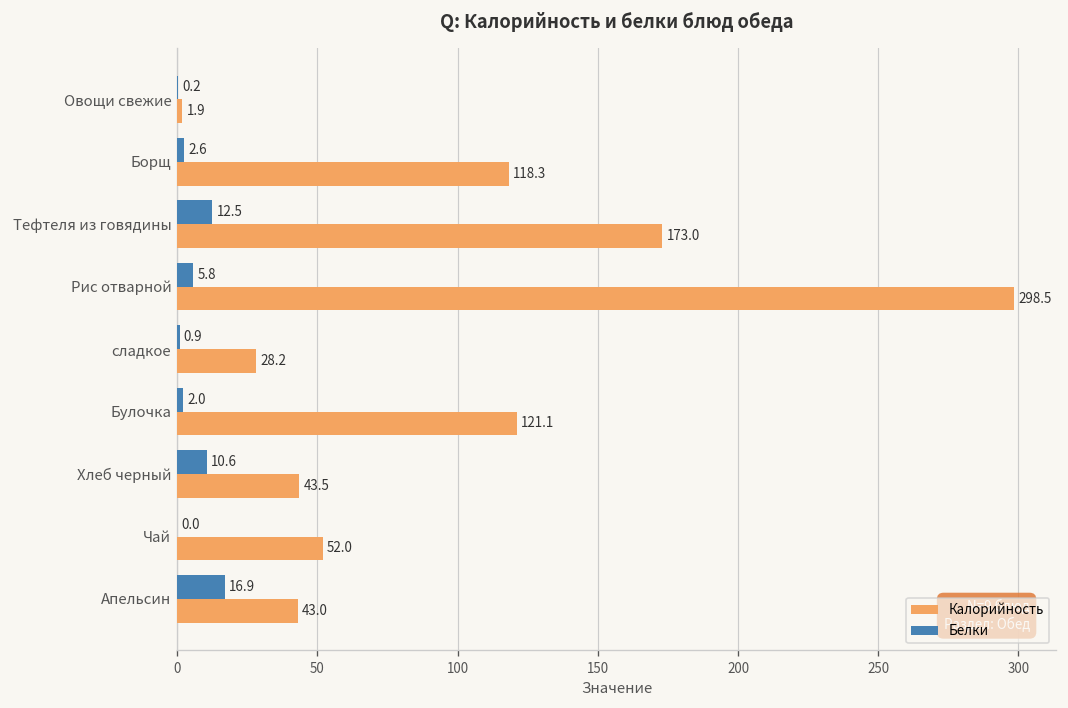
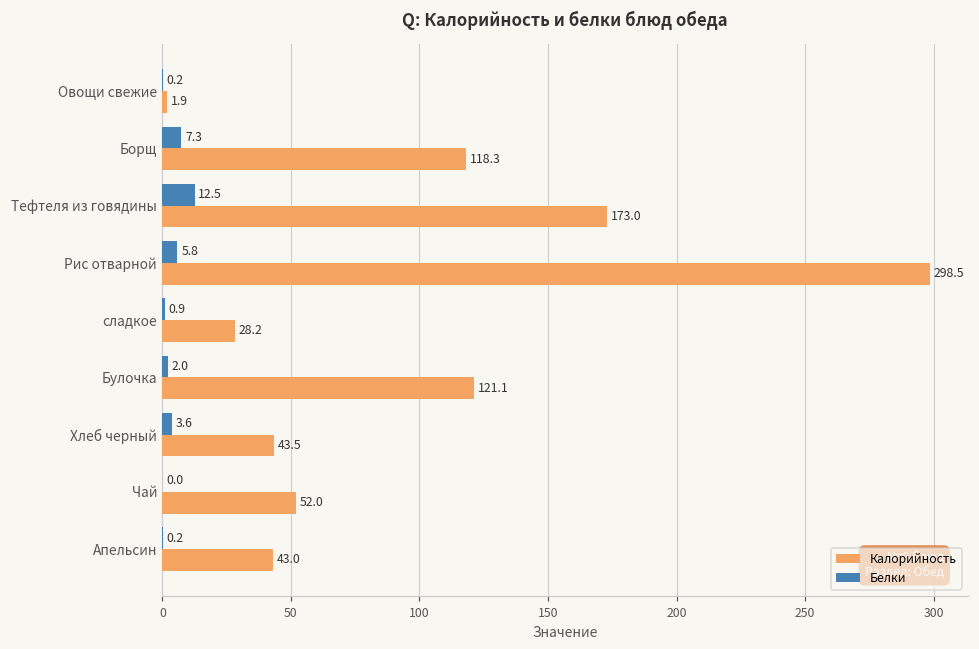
  {
    "Калорийность": {
      "Овощи свежие": 1.9,
      "Борщ": 118.3,
      "Тефтеля из говядины": 173.0,
      "Рис отварной": 298.5,
      "сладкое": 28.2,
      "Булочка": 121.1,
      "Хлеб черный": 43.5,
      "Чай": 52.0,
      "Апельсин": 43.0
    },
    "Белки": {
      "Овощи свежие": 0.2,
-     "Борщ": 2.6,
+     "Борщ": 7.3,
      "Тефтеля из говядины": 12.5,
      "Рис отварной": 5.8,
      "сладкое": 0.9,
      "Булочка": 2.0,
-     "Хлеб черный": 10.6,
+     "Хлеб черный": 3.6,
      "Чай": 0.0,
-     "Апельсин": 16.9
+     "Апельсин": 0.2
    }
  }
